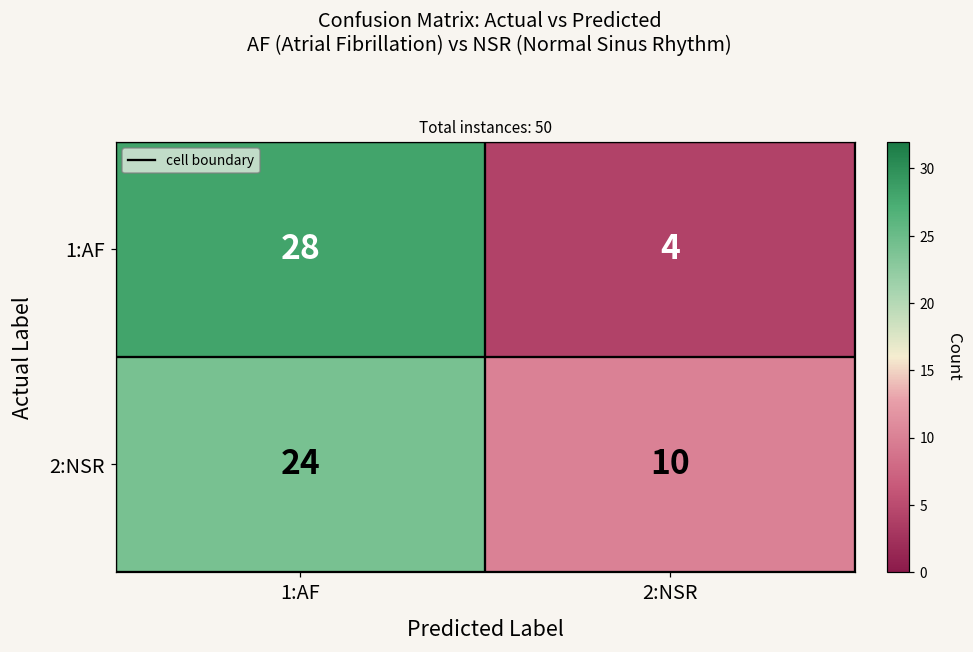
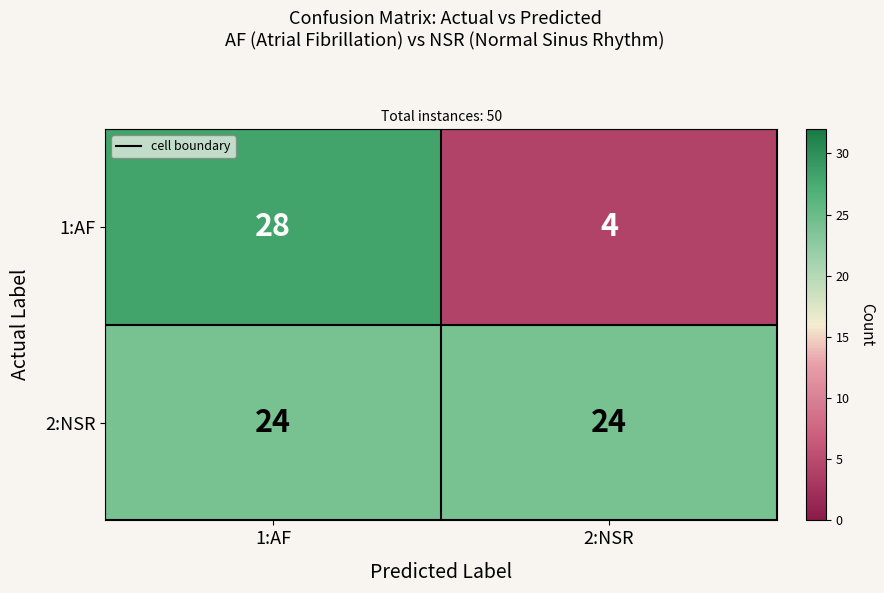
  {
    "1:AF": {
      "1:AF": 28,
      "2:NSR": 4
    },
    "2:NSR": {
      "1:AF": 24,
-     "2:NSR": 10
+     "2:NSR": 24
    }
  }
